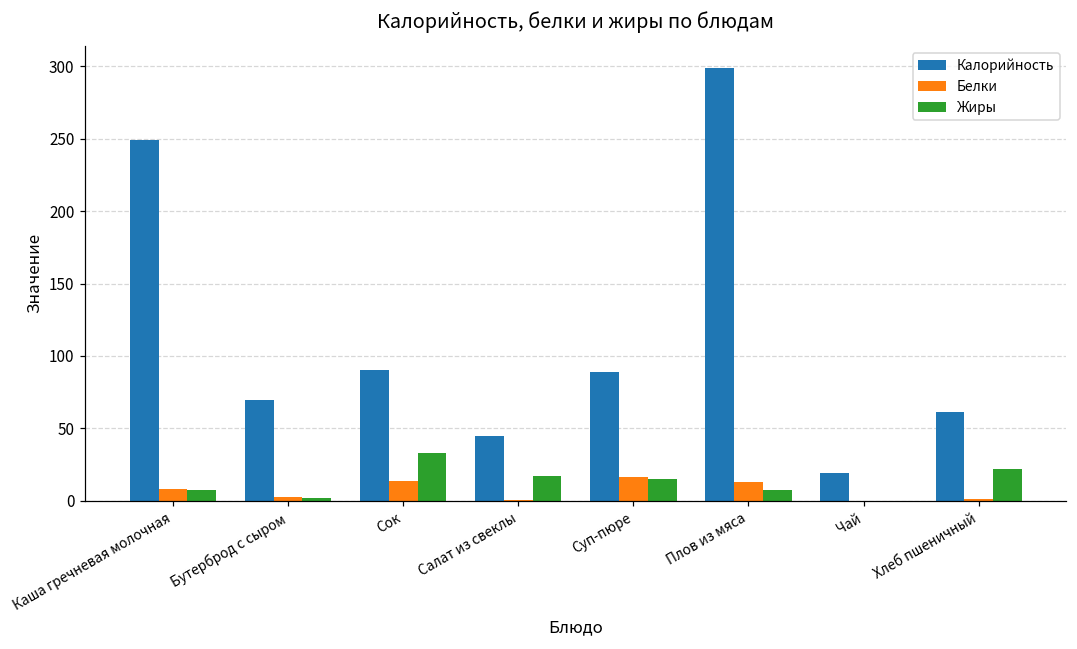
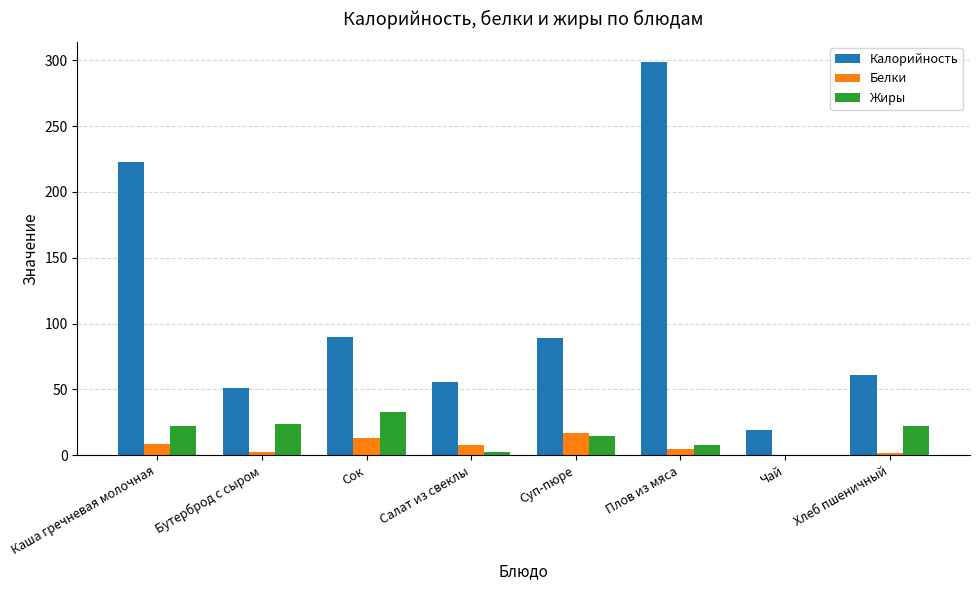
  {
    "Калорийность": {
-     "Каша гречневая молочная": 249,
-     "Бутерброд с сыром": 69,
+     "Каша гречневая молочная": 223,
+     "Бутерброд с сыром": 51,
      "Сок": 90,
-     "Салат из свеклы": 45,
+     "Салат из свеклы": 55,
      "Суп-пюре": 89,
      "Плов из мяса": 299,
      "Чай": 19,
      "Хлеб пшеничный": 61
    },
    "Белки": {
      "Каша гречневая молочная": 8,
      "Бутерброд с сыром": 2,
      "Сок": 13,
-     "Салат из свеклы": 1,
+     "Салат из свеклы": 8,
      "Суп-пюре": 17,
-     "Плов из мяса": 13
+     "Плов из мяса": 5
    },
    "Жиры": {
-     "Каша гречневая молочная": 7,
-     "Бутерброд с сыром": 2,
+     "Каша гречневая молочная": 22,
+     "Бутерброд с сыром": 23,
      "Сок": 33,
-     "Салат из свеклы": 17,
+     "Салат из свеклы": 3,
      "Суп-пюре": 15,
      "Плов из мяса": 8,
      "Чай": 0,
      "Хлеб пшеничный": 22
    }
  }
